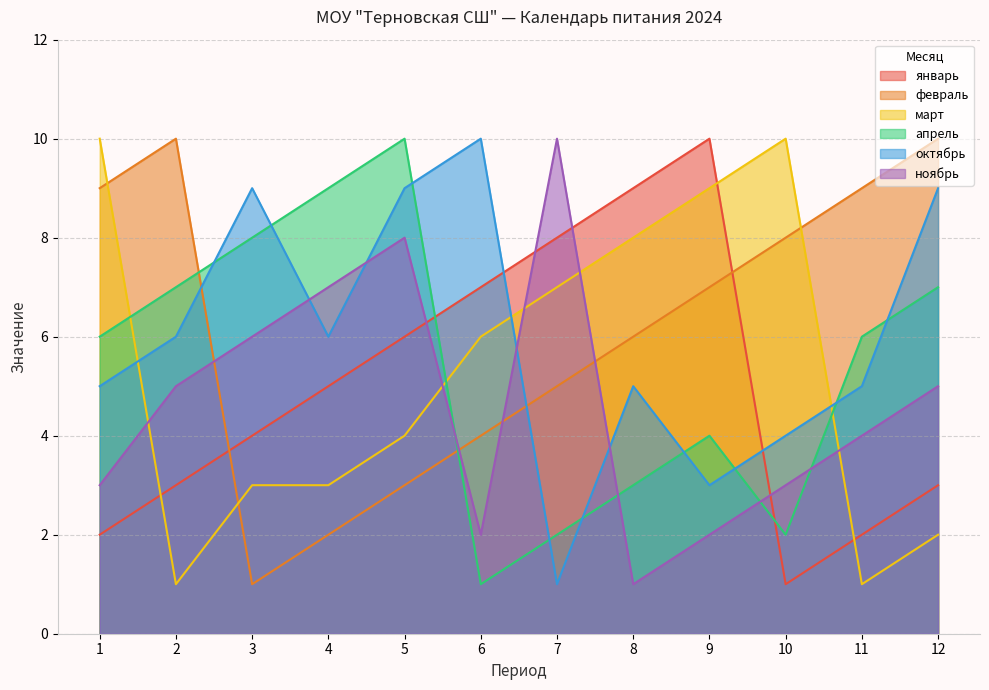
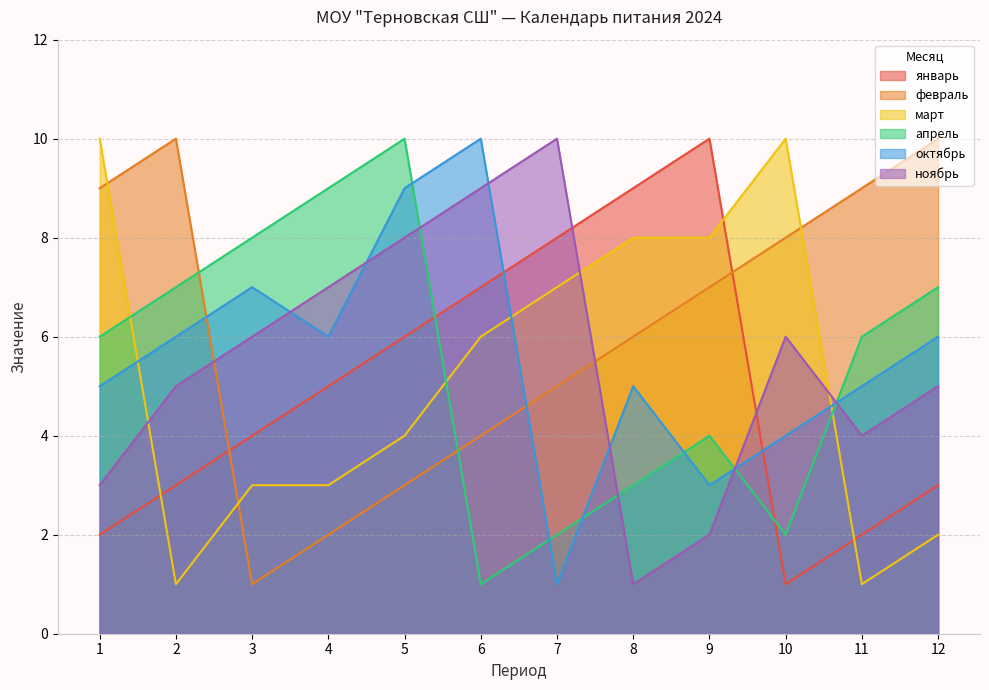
  {
    "март": {
      "1": 10,
      "2": 1,
      "3": 3,
      "4": 3,
      "5": 4,
      "6": 6,
      "7": 7,
      "8": 8,
-     "9": 9,
+     "9": 8,
      "10": 10,
      "11": 1,
      "12": 2
    },
    "апрель": {
      "1": 6,
      "2": 7,
      "3": 8,
      "4": 9,
      "5": 10,
      "6": 1,
      "7": 2,
      "8": 3,
      "9": 4,
      "10": 2,
      "11": 6,
      "12": 7
    },
    "октябрь": {
      "1": 5,
      "2": 6,
-     "3": 9,
+     "3": 7,
      "4": 6,
      "5": 9,
      "6": 10,
      "7": 1,
      "8": 5,
      "9": 3,
      "10": 4,
      "11": 5,
-     "12": 9
+     "12": 6
    },
    "ноябрь": {
      "1": 3,
      "2": 5,
      "3": 6,
      "4": 7,
      "5": 8,
-     "6": 2,
+     "6": 9,
      "7": 10,
      "8": 1,
      "9": 2,
-     "10": 3,
+     "10": 6,
      "11": 4,
      "12": 5
    }
  }
